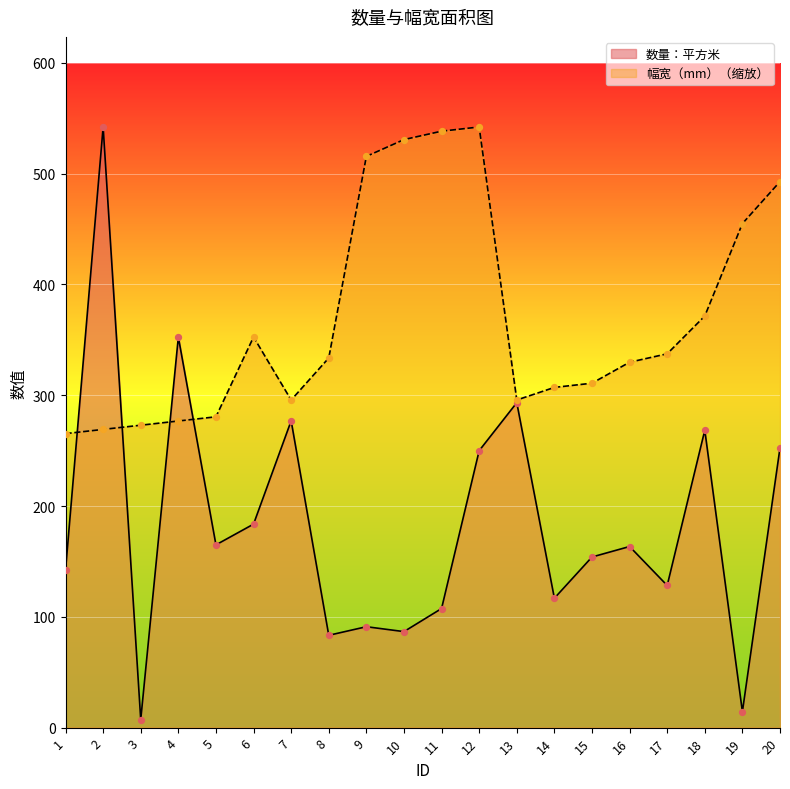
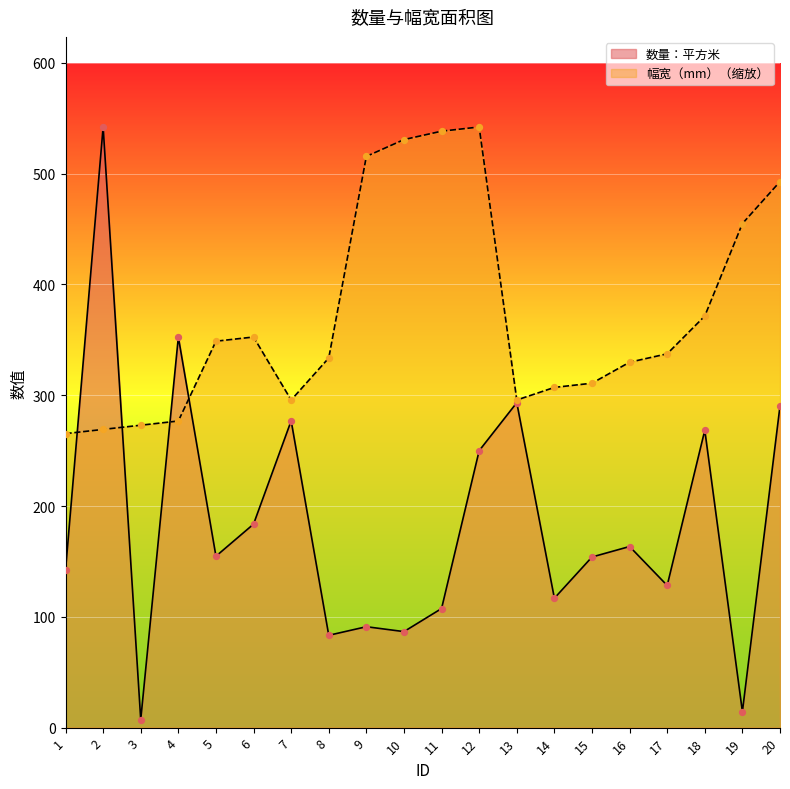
  {
    "数量：平方米": {
      "1": 142,
      "2": 542,
      "3": 7,
      "4": 352,
-     "5": 165,
+     "5": 155,
      "6": 184,
      "7": 277,
      "8": 83,
      "9": 91,
      "10": 87,
      "11": 107,
      "12": 250,
      "13": 293,
      "14": 117,
      "15": 154,
      "16": 163,
      "17": 128,
      "18": 268,
      "19": 14,
-     "20": 253
+     "20": 290
    },
    "幅宽（mm）（缩放）": {
      "1": 265,
      "2": 269,
      "3": 273,
      "4": 277,
-     "5": 281,
+     "5": 349,
      "6": 353,
      "7": 296,
      "8": 334,
      "9": 516,
      "10": 531,
      "11": 538,
      "12": 542,
      "13": 296,
      "14": 307,
      "15": 311,
      "16": 330,
      "17": 337,
      "18": 372,
      "19": 455,
      "20": 493
    }
  }
